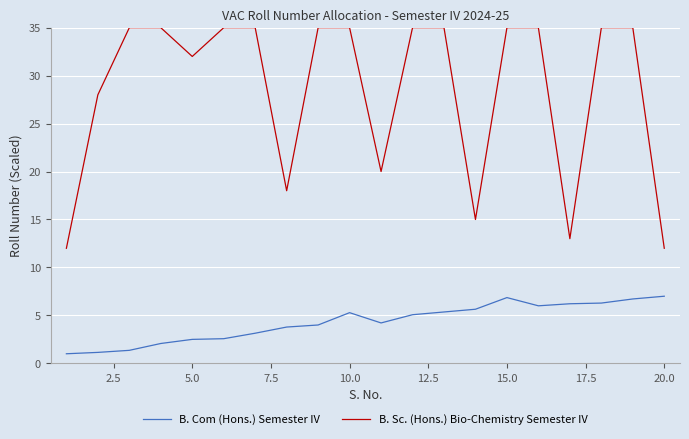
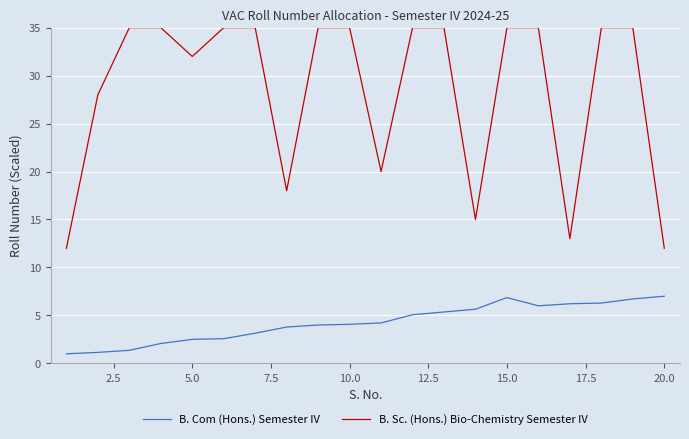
  {
    "B. Com (Hons.) Semester IV": {
      "5.0": 3,
-     "10.0": 5,
+     "10.0": 4,
      "15.0": 7,
      "20.0": 7
    },
    "B. Sc. (Hons.) Bio-Chemistry Semester IV": {
      "5.0": 32,
      "10.0": 35,
      "15.0": 35,
      "20.0": 12
    }
  }
